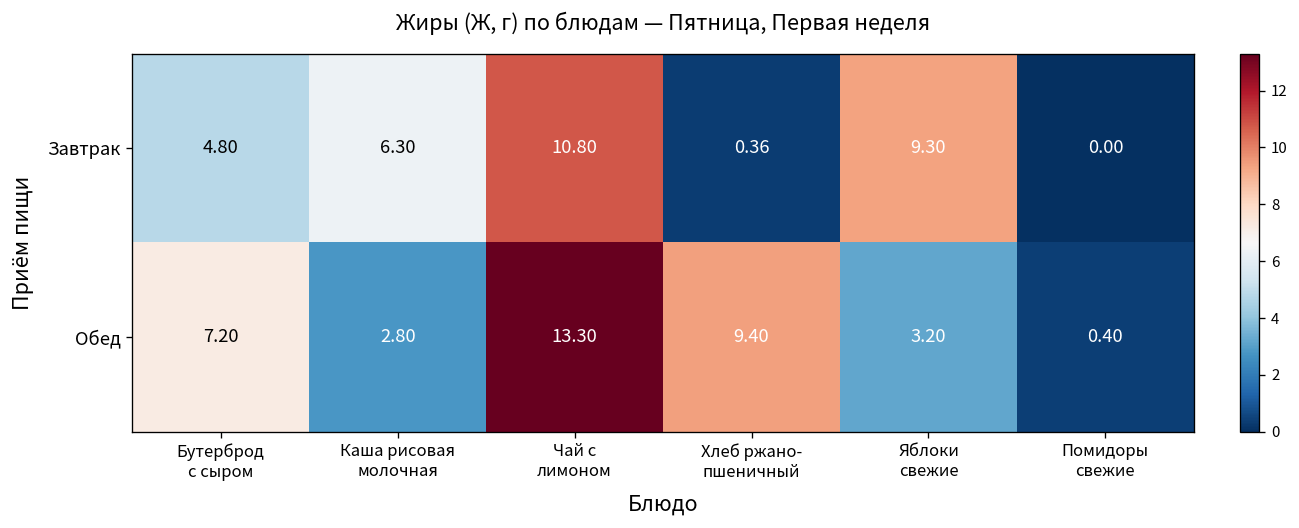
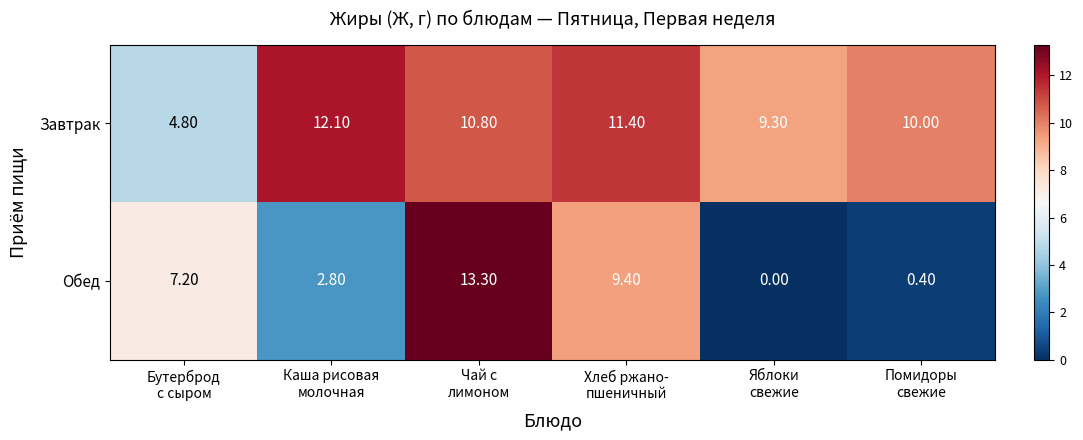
  {
    "Завтрак": {
      "Бутерброд с сыром": 4.80,
-     "Каша рисовая молочная": 6.30,
+     "Каша рисовая молочная": 12.10,
      "Чай с лимоном": 10.80,
-     "Хлеб ржано- пшеничный": 0.36,
+     "Хлеб ржано- пшеничный": 11.40,
      "Яблоки свежие": 9.30,
-     "Помидоры свежие": 0.00
+     "Помидоры свежие": 10.00
    },
    "Обед": {
      "Бутерброд с сыром": 7.20,
      "Каша рисовая молочная": 2.80,
      "Чай с лимоном": 13.30,
      "Хлеб ржано- пшеничный": 9.40,
-     "Яблоки свежие": 3.20,
+     "Яблоки свежие": 0.00,
      "Помидоры свежие": 0.40
    }
  }
